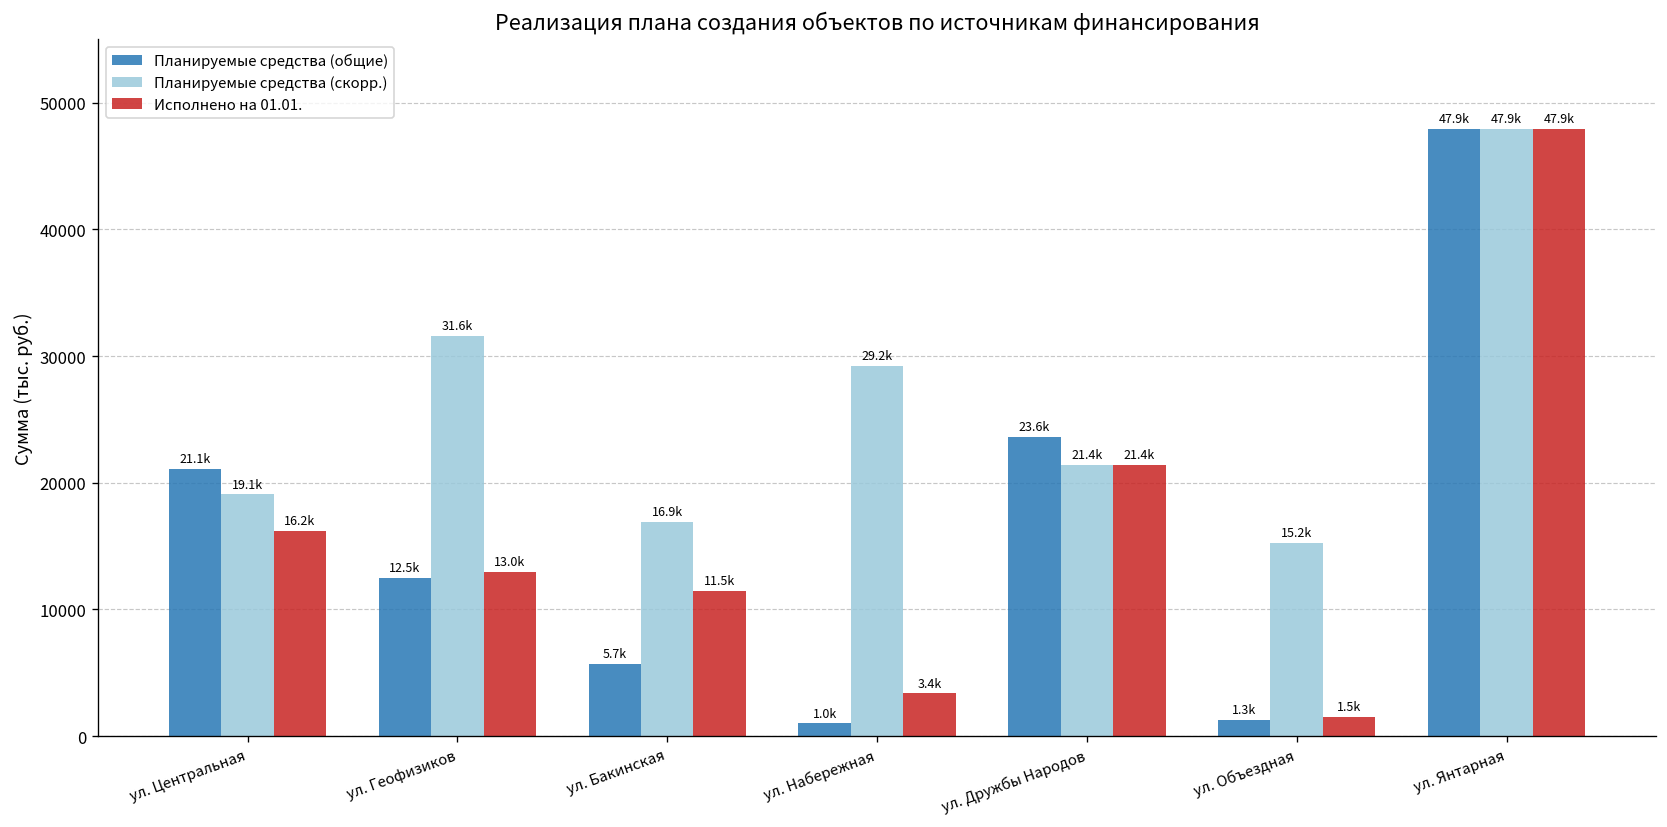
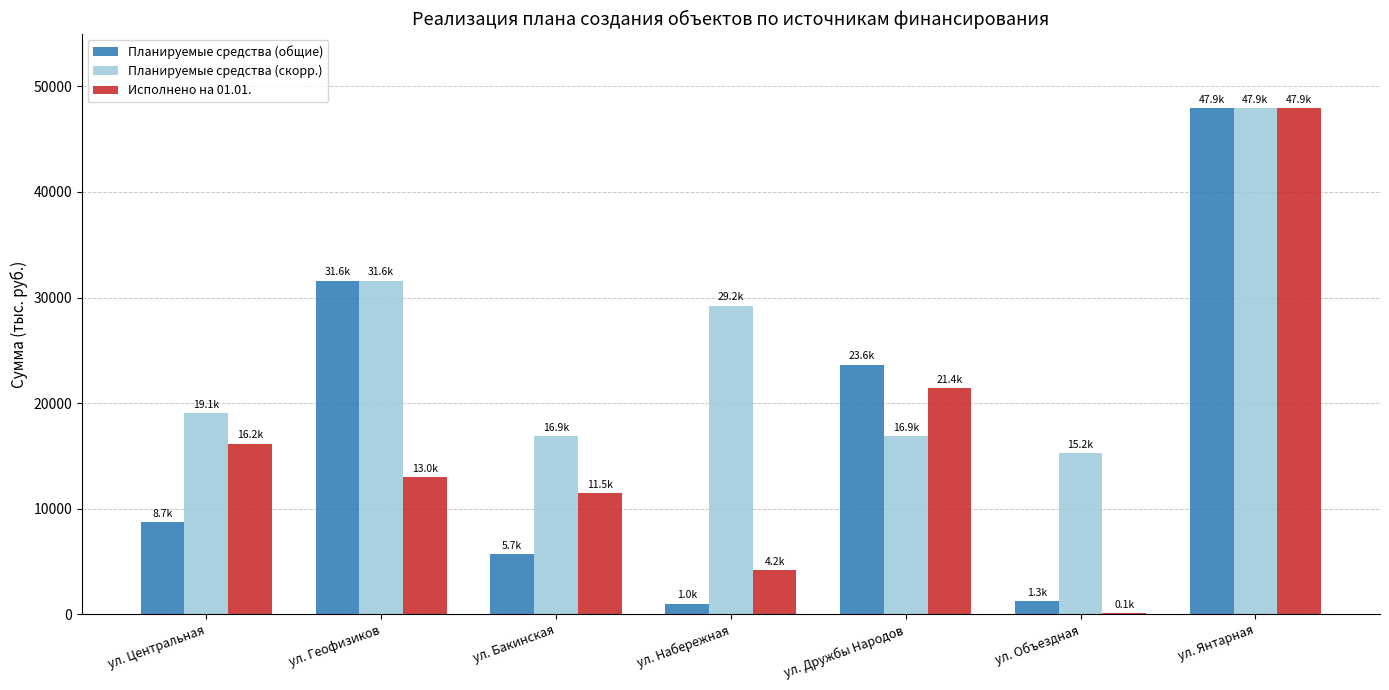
  {
    "Планируемые средства (общие)": {
-     "ул. Центральная": "21.1k",
-     "ул. Геофизиков": "12.5k",
+     "ул. Центральная": "8.7k",
+     "ул. Геофизиков": "31.6k",
      "ул. Бакинская": "5.7k",
      "ул. Набережная": "1.0k",
      "ул. Дружбы Народов": "23.6k",
      "ул. Объездная": "1.3k",
      "ул. Янтарная": "47.9k"
    },
    "Планируемые средства (скорр.)": {
      "ул. Центральная": "19.1k",
      "ул. Геофизиков": "31.6k",
      "ул. Бакинская": "16.9k",
      "ул. Набережная": "29.2k",
-     "ул. Дружбы Народов": "21.4k",
+     "ул. Дружбы Народов": "16.9k",
      "ул. Объездная": "15.2k",
      "ул. Янтарная": "47.9k"
    },
    "Исполнено на 01.01.": {
      "ул. Центральная": "16.2k",
      "ул. Геофизиков": "13.0k",
      "ул. Бакинская": "11.5k",
-     "ул. Набережная": "3.4k",
+     "ул. Набережная": "4.2k",
      "ул. Дружбы Народов": "21.4k",
-     "ул. Объездная": "1.5k",
+     "ул. Объездная": "0.1k",
      "ул. Янтарная": "47.9k"
    }
  }
